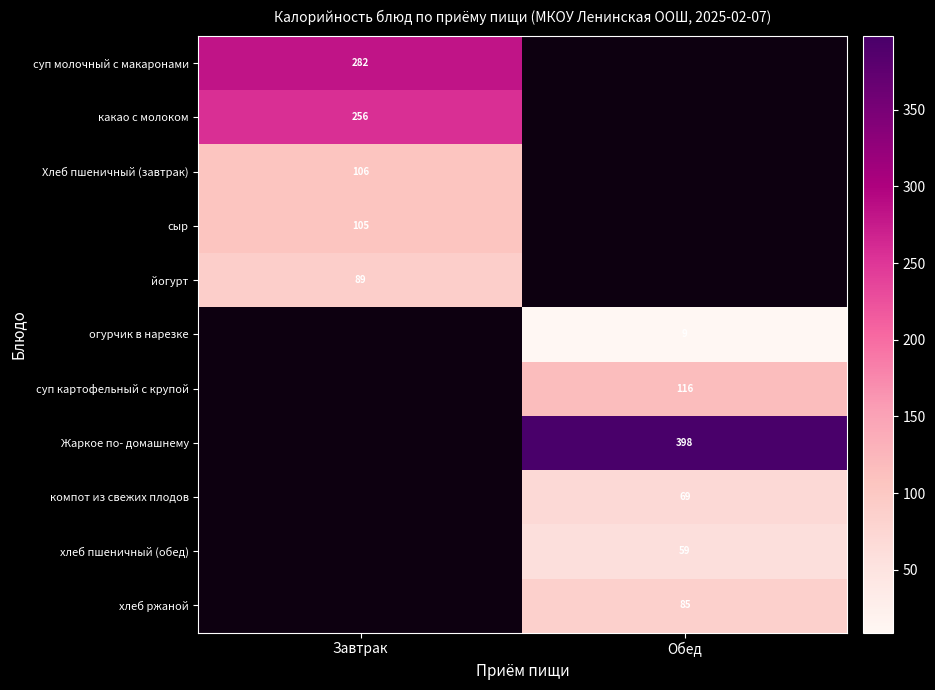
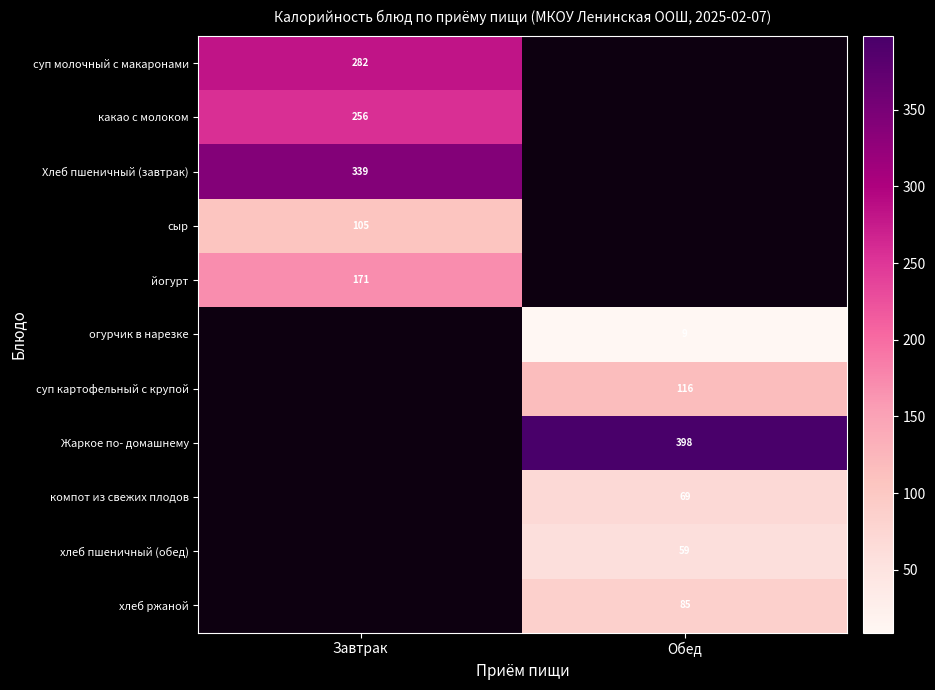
  {
    "суп молочный с макаронами": {
      "Завтрак": 282
    },
    "какао с молоком": {
      "Завтрак": 256
    },
    "Хлеб пшеничный (завтрак)": {
-     "Завтрак": 106
+     "Завтрак": 339
    },
    "сыр": {
      "Завтрак": 105
    },
    "йогурт": {
-     "Завтрак": 89
+     "Завтрак": 171
    },
    "суп картофельный с крупой": {
      "Обед": 116
    },
    "Жаркое по- домашнему": {
      "Обед": 398
    },
    "хлеб ржаной": {
      "Обед": 85
    }
  }
